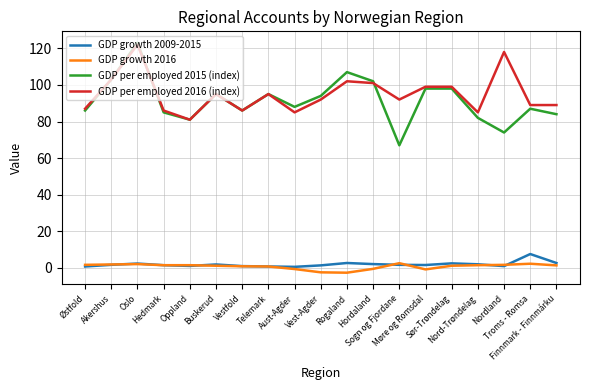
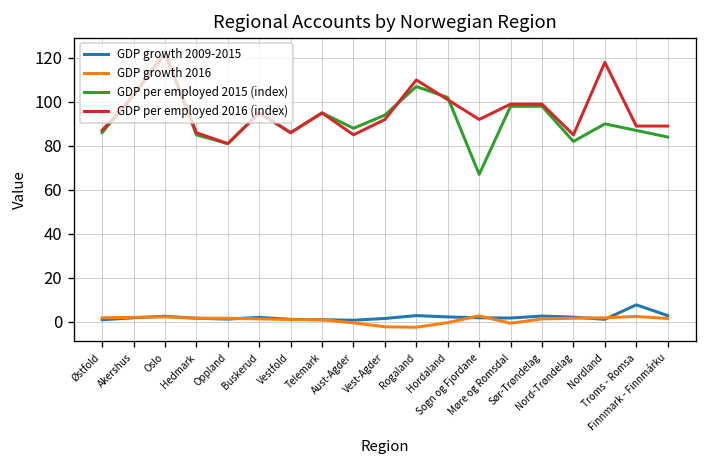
  {
    "GDP growth 2009-2015": {
      "Vest-Agder": 1,
      "Rogaland": 3,
      "Hordaland": 2,
      "Møre og Romsdal": 2,
      "Troms - Romsa": 8
    },
    "GDP growth 2016": {
      "Vest-Agder": -2,
      "Rogaland": -3,
      "Hordaland": -1,
      "Møre og Romsdal": -1,
      "Troms - Romsa": 2
    },
    "GDP per employed 2015 (index)": {
      "Aust-Agder": 88,
      "Vest-Agder": 94,
      "Rogaland": 107,
      "Sogn og Fjordane": 67,
      "Nord-Trøndelag": 82,
-     "Nordland": 74,
+     "Nordland": 90,
      "Troms - Romsa": 87,
      "Finnmark - Finnmárku": 84
    },
    "GDP per employed 2016 (index)": {
      "Aust-Agder": 85,
      "Vest-Agder": 92,
-     "Rogaland": 102,
+     "Rogaland": 110,
      "Sogn og Fjordane": 92,
      "Nord-Trøndelag": 85,
      "Nordland": 118,
      "Troms - Romsa": 89,
      "Finnmark - Finnmárku": 89
    }
  }
